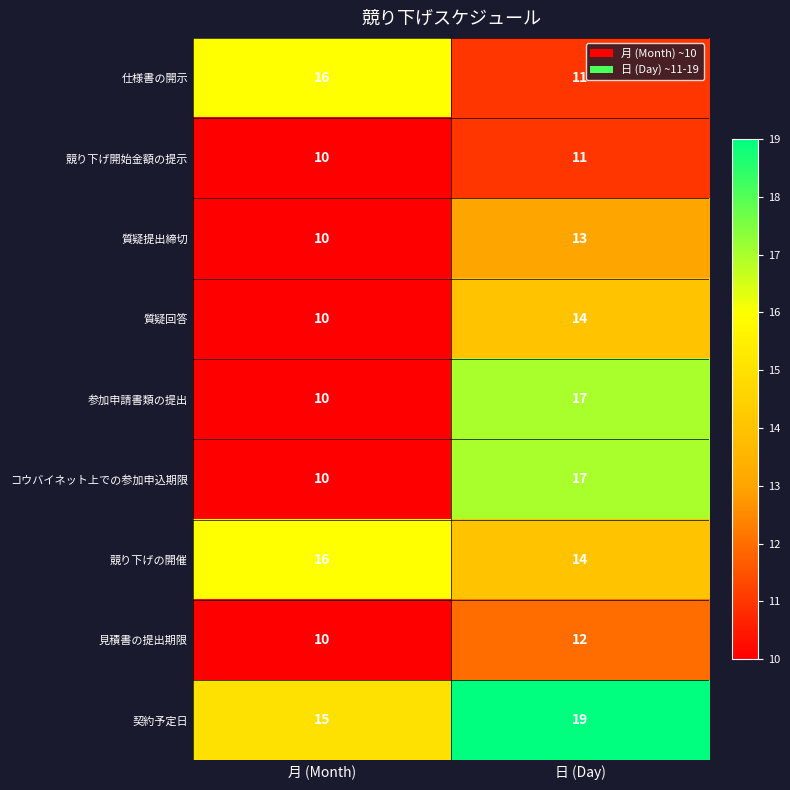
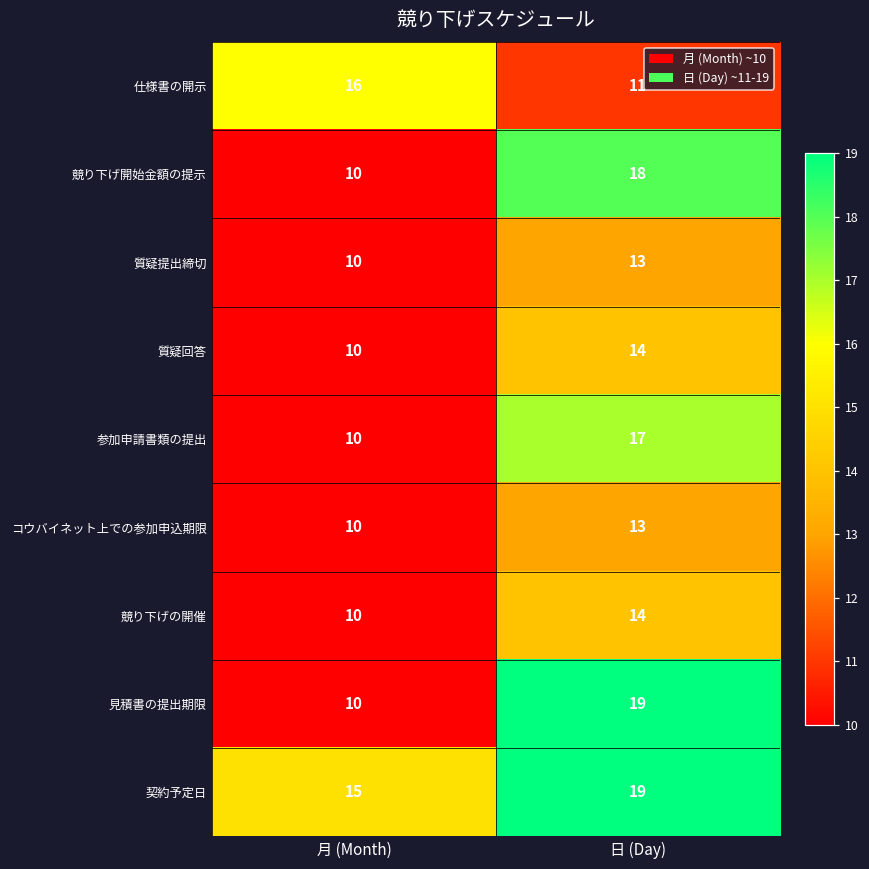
  {
    "仕様書の開示": {
      "月 (Month)": 16
    },
    "競り下げ開始金額の提示": {
      "月 (Month)": 10,
-     "日 (Day)": 11
+     "日 (Day)": 18
    },
    "質疑提出締切": {
      "月 (Month)": 10,
      "日 (Day)": 13
    },
    "質疑回答": {
      "月 (Month)": 10,
      "日 (Day)": 14
    },
    "参加申請書類の提出": {
      "月 (Month)": 10,
      "日 (Day)": 17
    },
    "コウバイネット上での参加申込期限": {
      "月 (Month)": 10,
-     "日 (Day)": 17
+     "日 (Day)": 13
    },
    "競り下げの開催": {
-     "月 (Month)": 16,
+     "月 (Month)": 10,
      "日 (Day)": 14
    },
    "見積書の提出期限": {
      "月 (Month)": 10,
-     "日 (Day)": 12
+     "日 (Day)": 19
    },
    "契約予定日": {
      "月 (Month)": 15,
      "日 (Day)": 19
    }
  }
